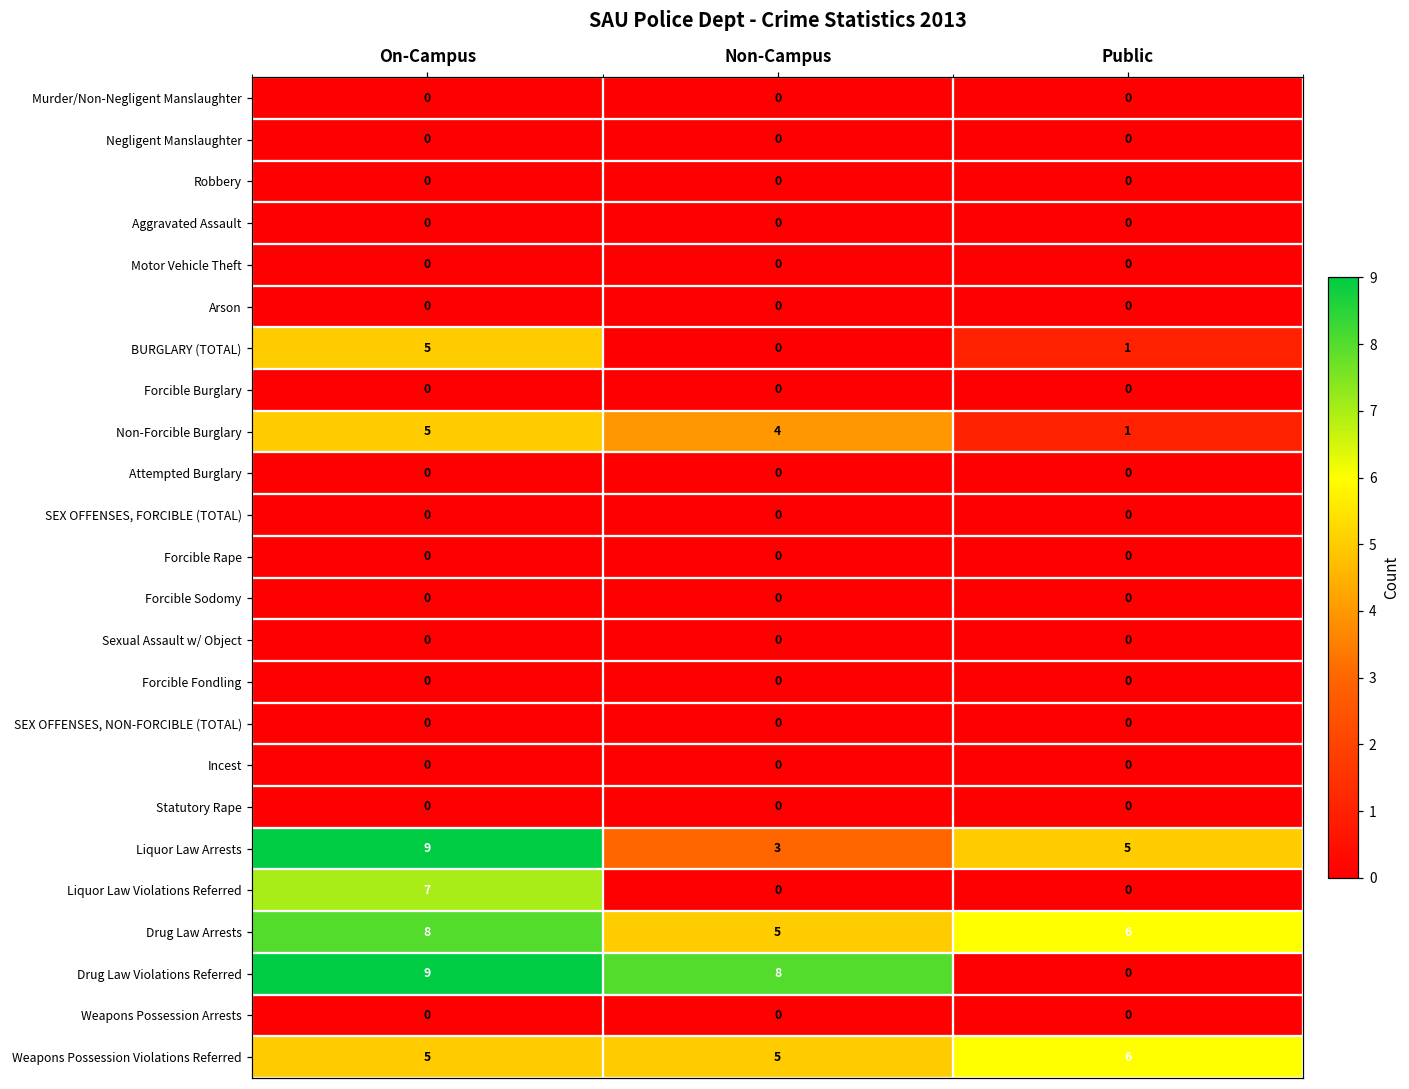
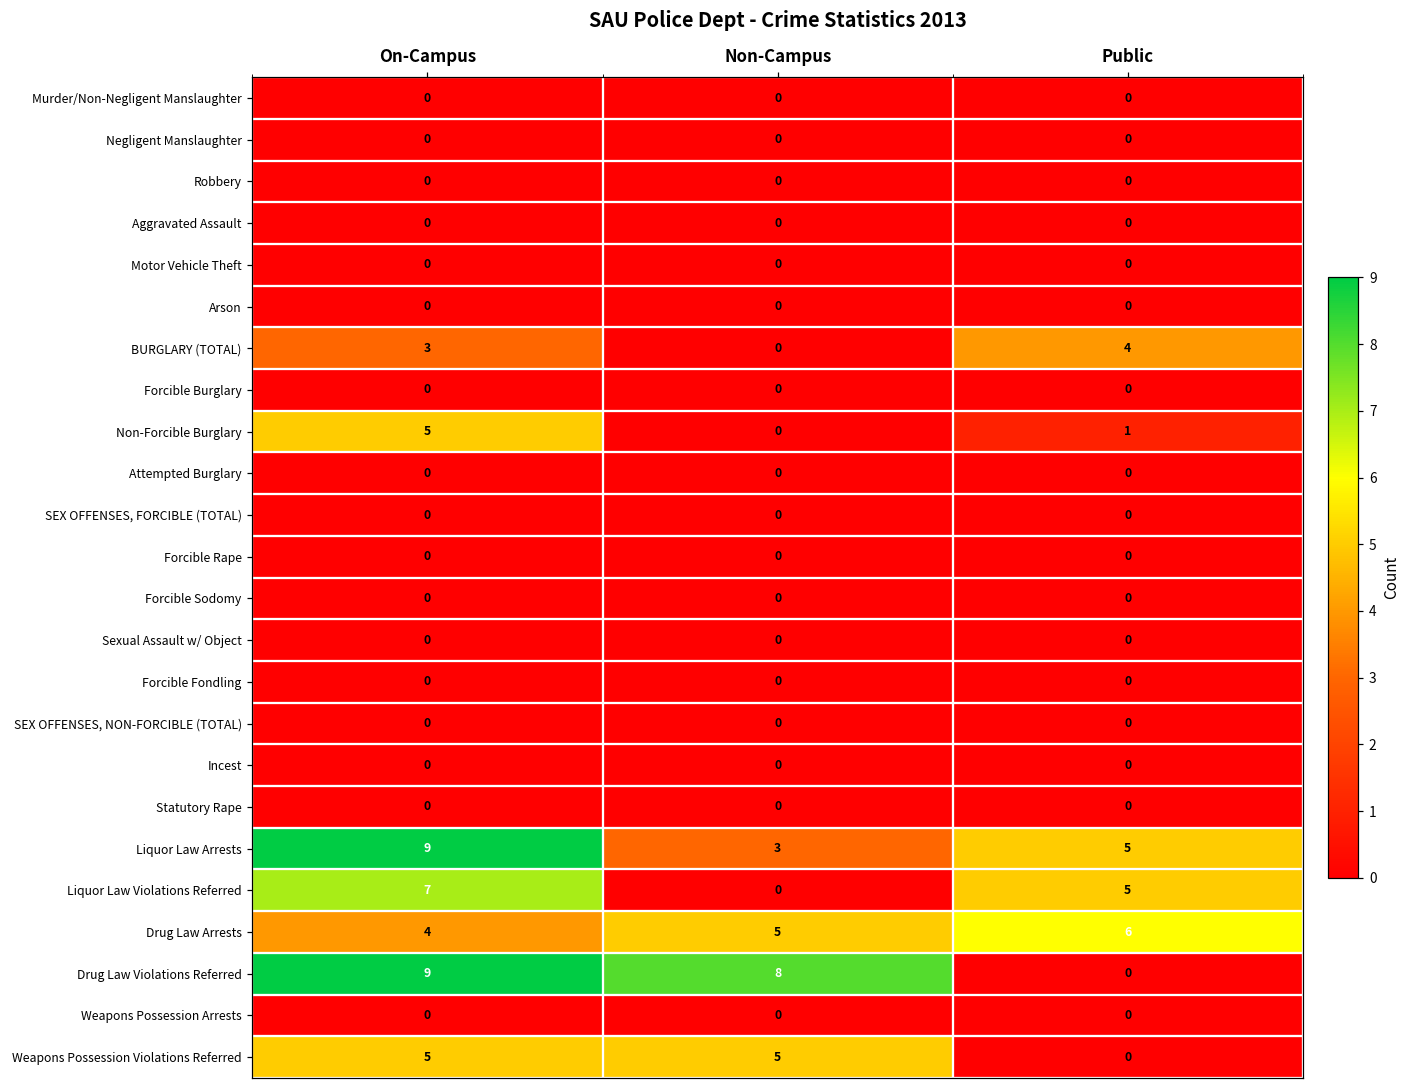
  {
    "Murder/Non-Negligent Manslaughter": {
      "On-Campus": 0,
      "Non-Campus": 0,
      "Public": 0
    },
    "Negligent Manslaughter": {
      "On-Campus": 0,
      "Non-Campus": 0,
      "Public": 0
    },
    "Robbery": {
      "On-Campus": 0,
      "Non-Campus": 0,
      "Public": 0
    },
    "Aggravated Assault": {
      "On-Campus": 0,
      "Non-Campus": 0,
      "Public": 0
    },
    "Motor Vehicle Theft": {
      "On-Campus": 0,
      "Non-Campus": 0,
      "Public": 0
    },
    "Arson": {
      "On-Campus": 0,
      "Non-Campus": 0,
      "Public": 0
    },
    "BURGLARY (TOTAL)": {
-     "On-Campus": 5,
+     "On-Campus": 3,
      "Non-Campus": 0,
-     "Public": 1
+     "Public": 4
    },
    "Forcible Burglary": {
      "On-Campus": 0,
      "Non-Campus": 0,
      "Public": 0
    },
    "Non-Forcible Burglary": {
      "On-Campus": 5,
-     "Non-Campus": 4,
+     "Non-Campus": 0,
      "Public": 1
    },
    "Attempted Burglary": {
      "On-Campus": 0,
      "Non-Campus": 0,
      "Public": 0
    },
    "SEX OFFENSES, FORCIBLE (TOTAL)": {
      "On-Campus": 0,
      "Non-Campus": 0,
      "Public": 0
    },
    "Forcible Rape": {
      "On-Campus": 0,
      "Non-Campus": 0,
      "Public": 0
    },
    "Forcible Sodomy": {
      "On-Campus": 0,
      "Non-Campus": 0,
      "Public": 0
    },
    "Sexual Assault w/ Object": {
      "On-Campus": 0,
      "Non-Campus": 0,
      "Public": 0
    },
    "Forcible Fondling": {
      "On-Campus": 0,
      "Non-Campus": 0,
      "Public": 0
    },
    "SEX OFFENSES, NON-FORCIBLE (TOTAL)": {
      "On-Campus": 0,
      "Non-Campus": 0,
      "Public": 0
    },
    "Incest": {
      "On-Campus": 0,
      "Non-Campus": 0,
      "Public": 0
    },
    "Statutory Rape": {
      "On-Campus": 0,
      "Non-Campus": 0,
      "Public": 0
    },
    "Liquor Law Arrests": {
      "On-Campus": 9,
      "Non-Campus": 3,
      "Public": 5
    },
    "Liquor Law Violations Referred": {
      "On-Campus": 7,
      "Non-Campus": 0,
-     "Public": 0
+     "Public": 5
    },
    "Drug Law Arrests": {
-     "On-Campus": 8,
+     "On-Campus": 4,
      "Non-Campus": 5,
      "Public": 6
    },
    "Drug Law Violations Referred": {
      "On-Campus": 9,
      "Non-Campus": 8,
      "Public": 0
    },
    "Weapons Possession Arrests": {
      "On-Campus": 0,
      "Non-Campus": 0,
      "Public": 0
    },
    "Weapons Possession Violations Referred": {
      "On-Campus": 5,
      "Non-Campus": 5,
-     "Public": 6
+     "Public": 0
    }
  }
